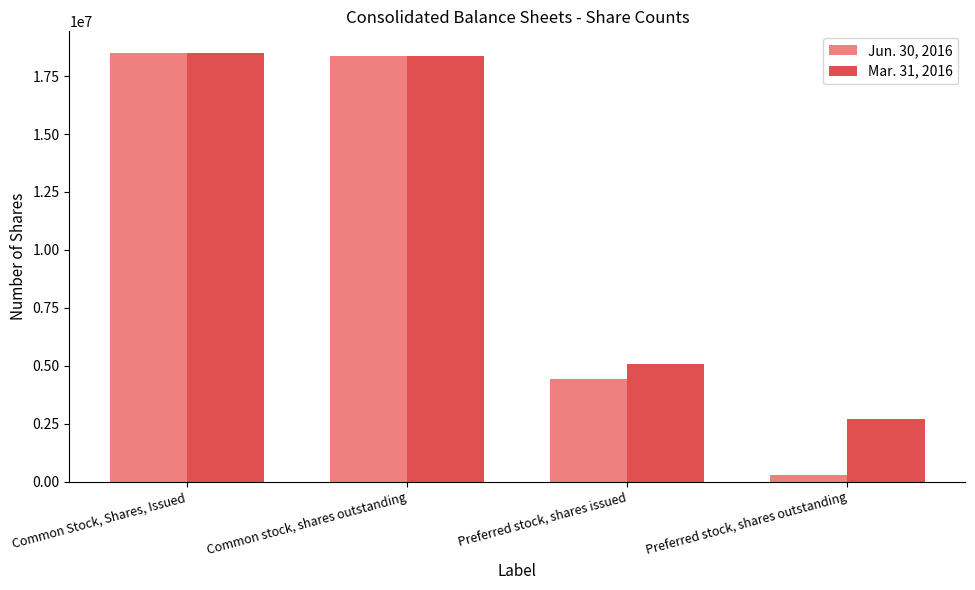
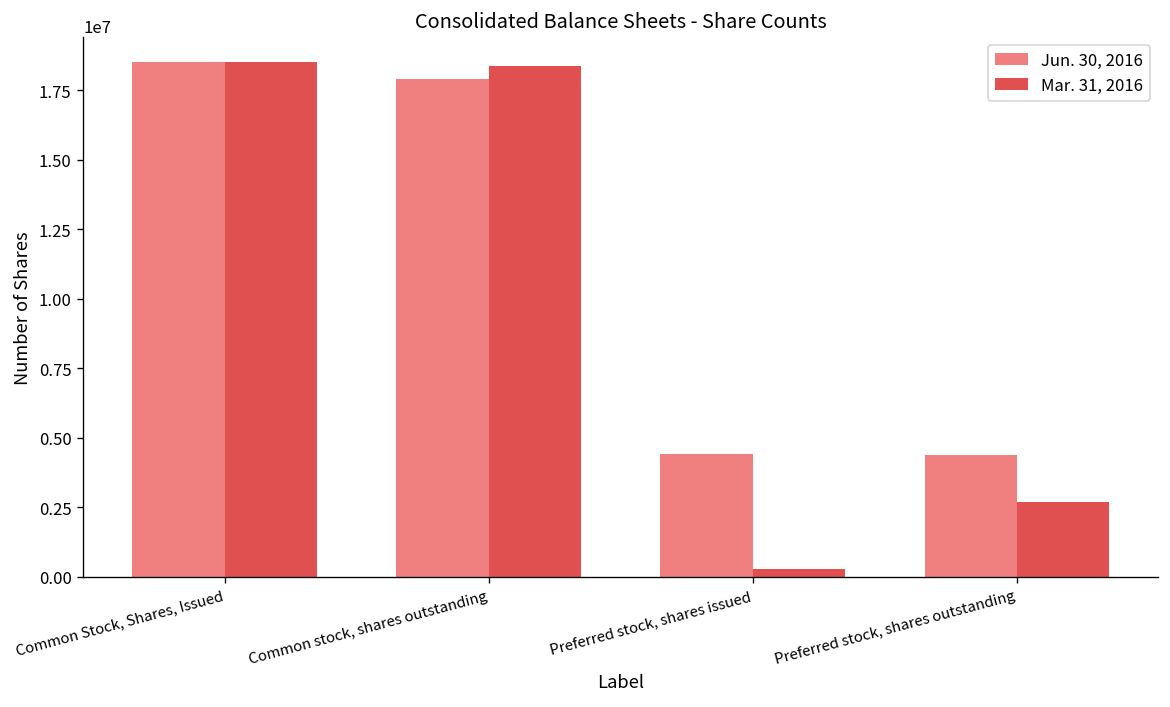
  {
    "Jun. 30, 2016": {
      "Common Stock, Shares, Issued": 18500000,
-     "Common stock, shares outstanding": 18400000,
+     "Common stock, shares outstanding": 17900000,
      "Preferred stock, shares issued": 4400000,
-     "Preferred stock, shares outstanding": 300000
+     "Preferred stock, shares outstanding": 4400000
    },
    "Mar. 31, 2016": {
      "Common Stock, Shares, Issued": 18500000,
      "Common stock, shares outstanding": 18400000,
-     "Preferred stock, shares issued": 5100000,
+     "Preferred stock, shares issued": 300000,
      "Preferred stock, shares outstanding": 2700000
    }
  }
